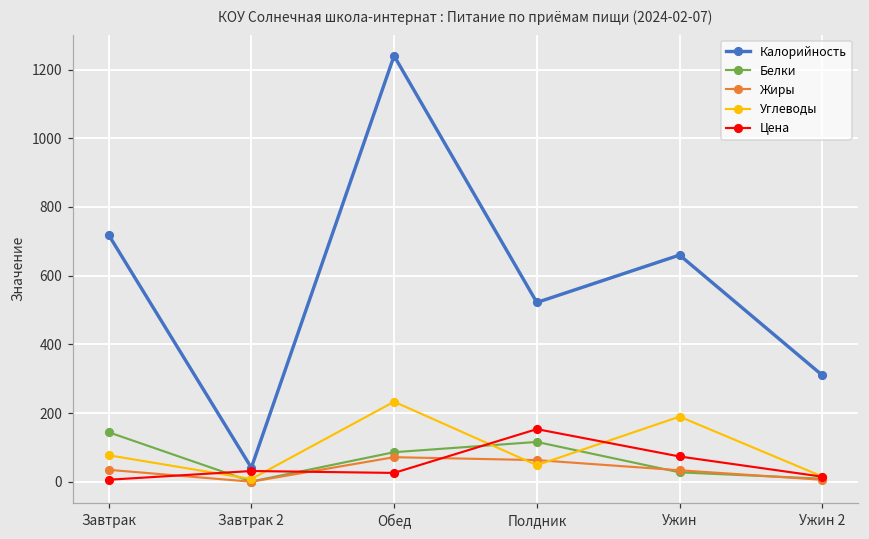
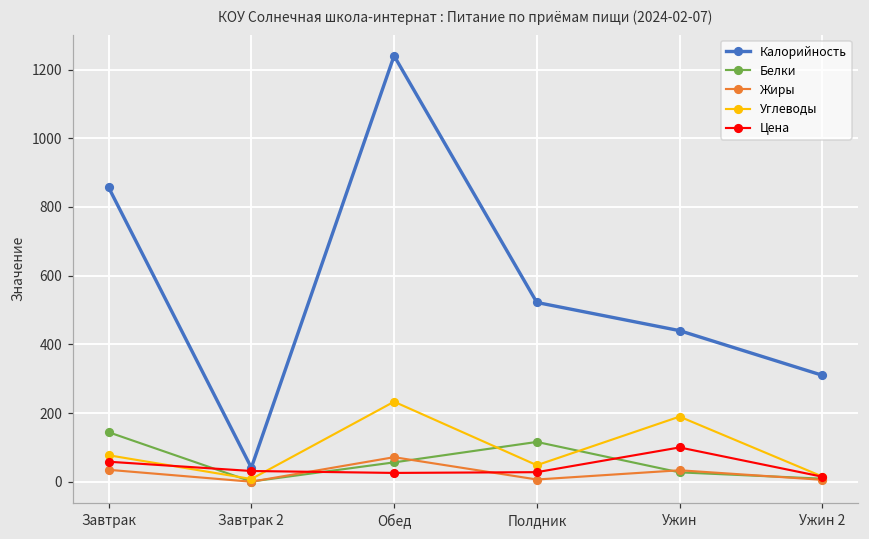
  {
    "Калорийность": {
-     "Завтрак": 720,
+     "Завтрак": 860,
      "Завтрак 2": 40,
      "Обед": 1240,
      "Полдник": 520,
-     "Ужин": 660,
+     "Ужин": 440,
      "Ужин 2": 310
    },
    "Белки": {
      "Завтрак": 140,
-     "Обед": 90,
+     "Обед": 60,
      "Полдник": 120
    },
    "Жиры": {
      "Завтрак": 30,
      "Обед": 70,
-     "Полдник": 60
+     "Полдник": 10
    },
    "Углеводы": {
      "Завтрак": 80,
      "Обед": 230,
      "Полдник": 50,
      "Ужин": 190
    },
    "Цена": {
-     "Завтрак": 10,
+     "Завтрак": 60,
      "Завтрак 2": 30,
      "Обед": 30,
-     "Полдник": 150,
-     "Ужин": 70
+     "Полдник": 30,
+     "Ужин": 100
    }
  }
